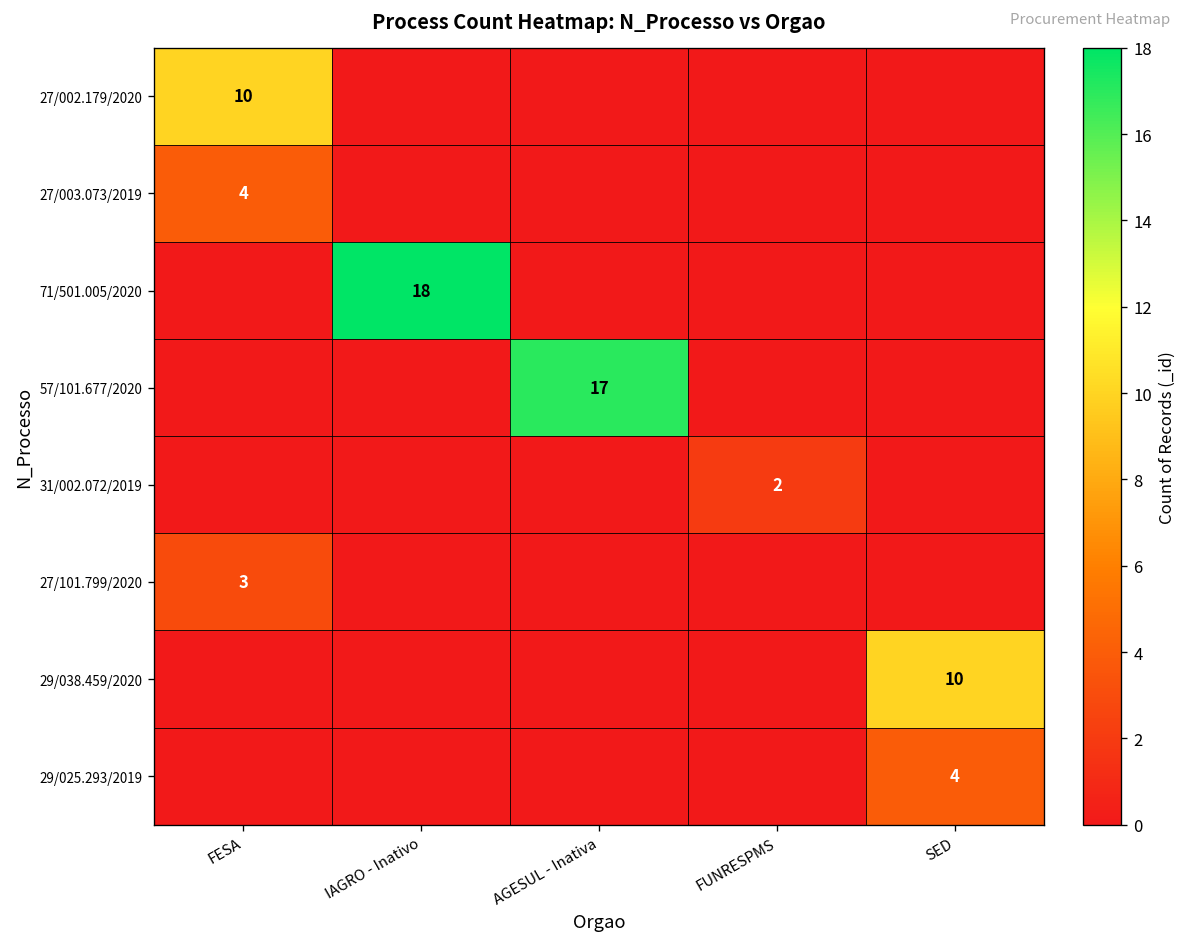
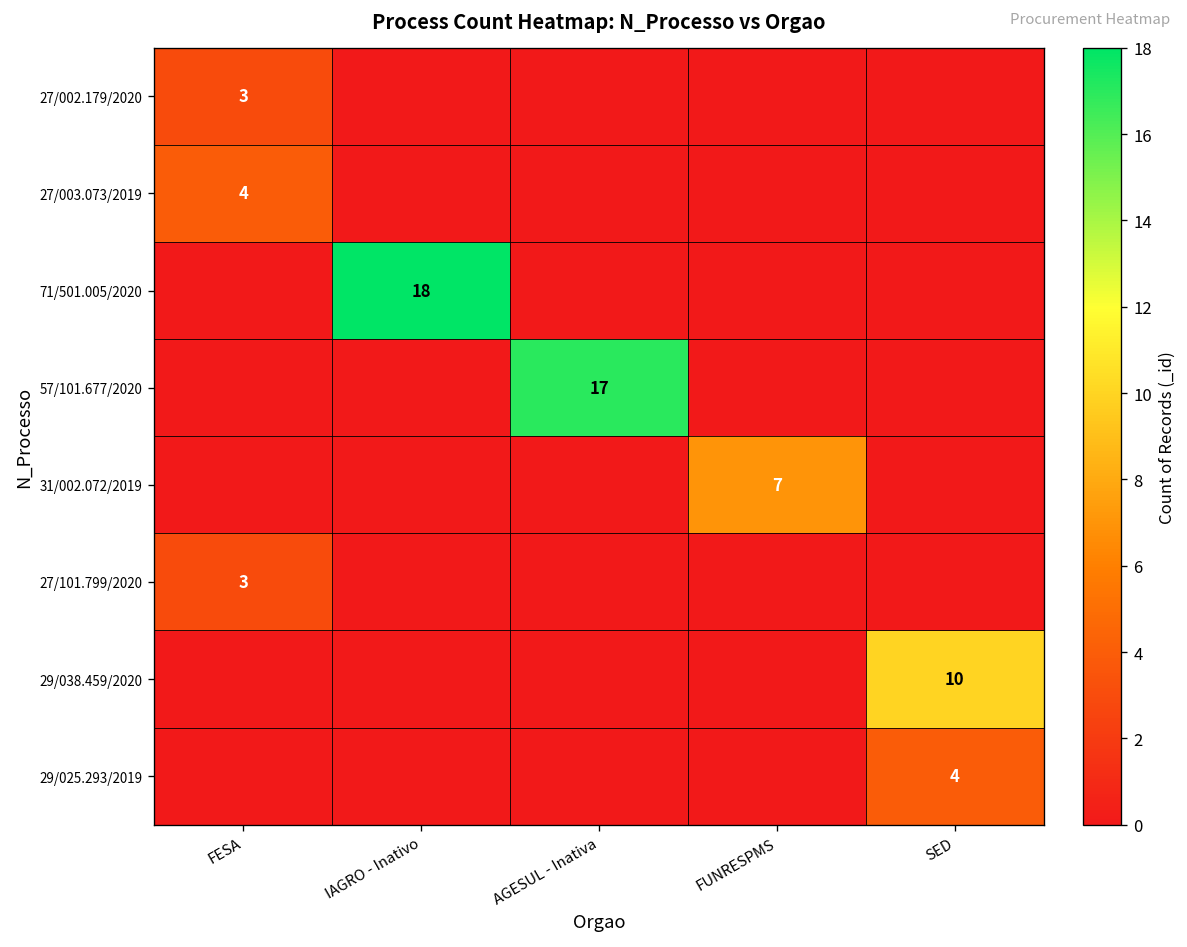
  {
    "27/002.179/2020": {
-     "FESA": 10
+     "FESA": 3
    },
    "27/003.073/2019": {
      "FESA": 4
    },
    "71/501.005/2020": {
      "IAGRO - Inativo": 18
    },
    "57/101.677/2020": {
      "AGESUL - Inativa": 17
    },
    "31/002.072/2019": {
-     "FUNRESPMS": 2
+     "FUNRESPMS": 7
    },
    "27/101.799/2020": {
      "FESA": 3
    },
    "29/038.459/2020": {
      "SED": 10
    },
    "29/025.293/2019": {
      "SED": 4
    }
  }
